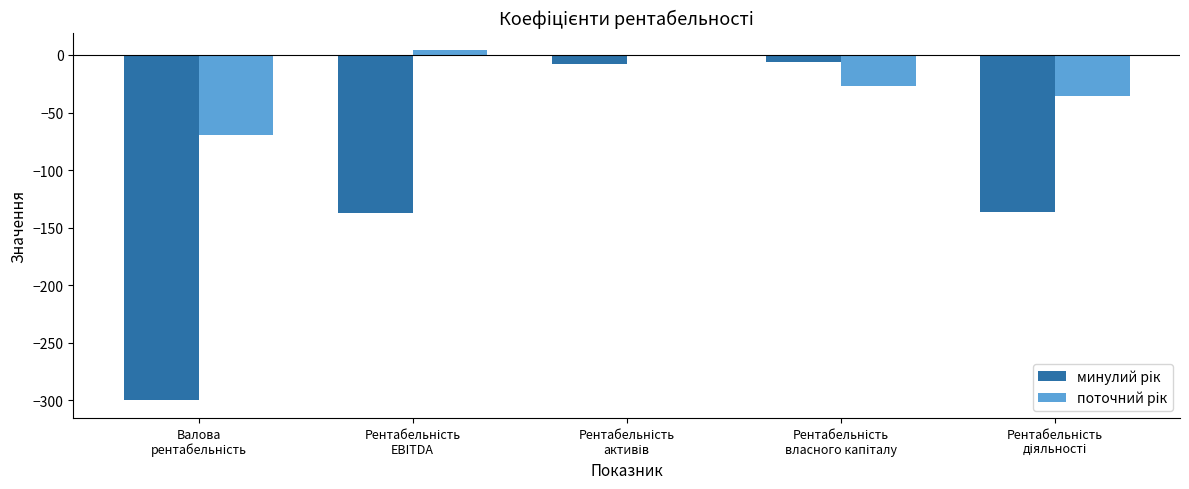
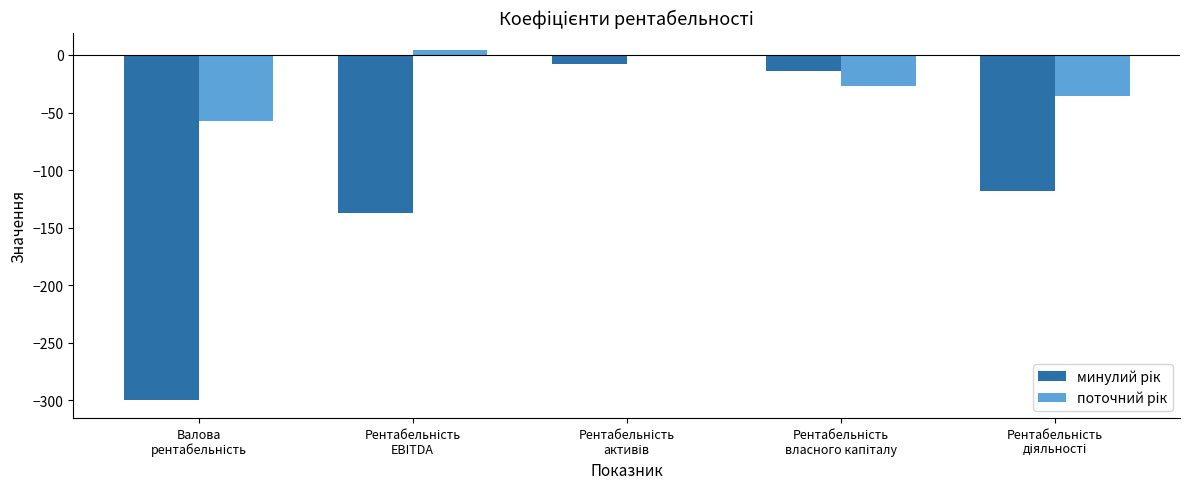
  {
    "минулий рік": {
      "Валова рентабельність": -300,
      "Рентабельність EBITDA": -137,
      "Рентабельність активів": -8,
-     "Рентабельність власного капіталу": -6,
-     "Рентабельність діяльності": -136
+     "Рентабельність власного капіталу": -14,
+     "Рентабельність діяльності": -118
    },
    "поточний рік": {
-     "Валова рентабельність": -70,
+     "Валова рентабельність": -58,
      "Рентабельність EBITDA": 4,
      "Рентабельність власного капіталу": -27,
      "Рентабельність діяльності": -36
    }
  }
